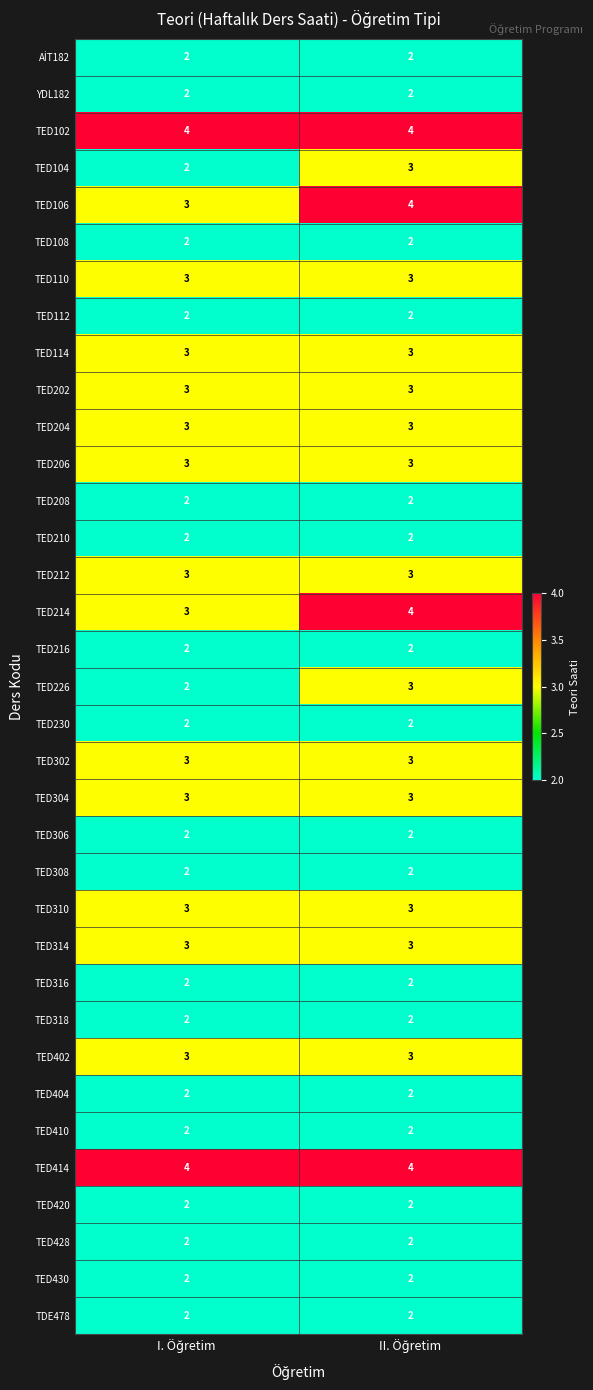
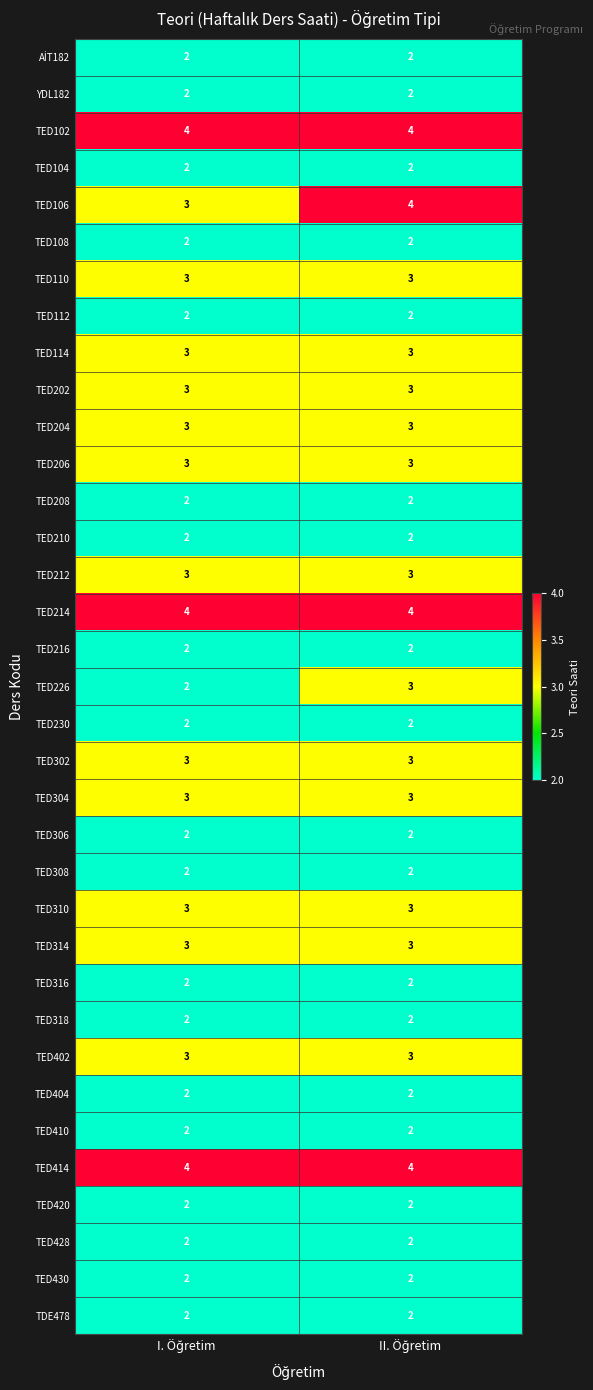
  {
    "AİT182": {
      "I. Öğretim": 2,
      "II. Öğretim": 2
    },
    "YDL182": {
      "I. Öğretim": 2,
      "II. Öğretim": 2
    },
    "TED102": {
      "I. Öğretim": 4,
      "II. Öğretim": 4
    },
    "TED104": {
      "I. Öğretim": 2,
-     "II. Öğretim": 3
+     "II. Öğretim": 2
    },
    "TED106": {
      "I. Öğretim": 3,
      "II. Öğretim": 4
    },
    "TED108": {
      "I. Öğretim": 2,
      "II. Öğretim": 2
    },
    "TED110": {
      "I. Öğretim": 3,
      "II. Öğretim": 3
    },
    "TED112": {
      "I. Öğretim": 2,
      "II. Öğretim": 2
    },
    "TED114": {
      "I. Öğretim": 3,
      "II. Öğretim": 3
    },
    "TED202": {
      "I. Öğretim": 3,
      "II. Öğretim": 3
    },
    "TED204": {
      "I. Öğretim": 3,
      "II. Öğretim": 3
    },
    "TED206": {
      "I. Öğretim": 3,
      "II. Öğretim": 3
    },
    "TED208": {
      "I. Öğretim": 2,
      "II. Öğretim": 2
    },
    "TED210": {
      "I. Öğretim": 2,
      "II. Öğretim": 2
    },
    "TED212": {
      "I. Öğretim": 3,
      "II. Öğretim": 3
    },
    "TED214": {
-     "I. Öğretim": 3,
+     "I. Öğretim": 4,
      "II. Öğretim": 4
    },
    "TED216": {
      "I. Öğretim": 2,
      "II. Öğretim": 2
    },
    "TED226": {
      "I. Öğretim": 2,
      "II. Öğretim": 3
    },
    "TED230": {
      "I. Öğretim": 2,
      "II. Öğretim": 2
    },
    "TED302": {
      "I. Öğretim": 3,
      "II. Öğretim": 3
    },
    "TED304": {
      "I. Öğretim": 3,
      "II. Öğretim": 3
    },
    "TED306": {
      "I. Öğretim": 2,
      "II. Öğretim": 2
    },
    "TED308": {
      "I. Öğretim": 2,
      "II. Öğretim": 2
    },
    "TED310": {
      "I. Öğretim": 3,
      "II. Öğretim": 3
    },
    "TED314": {
      "I. Öğretim": 3,
      "II. Öğretim": 3
    },
    "TED316": {
      "I. Öğretim": 2,
      "II. Öğretim": 2
    },
    "TED318": {
      "I. Öğretim": 2,
      "II. Öğretim": 2
    },
    "TED402": {
      "I. Öğretim": 3,
      "II. Öğretim": 3
    },
    "TED404": {
      "I. Öğretim": 2,
      "II. Öğretim": 2
    },
    "TED410": {
      "I. Öğretim": 2,
      "II. Öğretim": 2
    },
    "TED414": {
      "I. Öğretim": 4,
      "II. Öğretim": 4
    },
    "TED420": {
      "I. Öğretim": 2,
      "II. Öğretim": 2
    },
    "TED428": {
      "I. Öğretim": 2,
      "II. Öğretim": 2
    },
    "TED430": {
      "I. Öğretim": 2,
      "II. Öğretim": 2
    },
    "TDE478": {
      "I. Öğretim": 2,
      "II. Öğretim": 2
    }
  }
